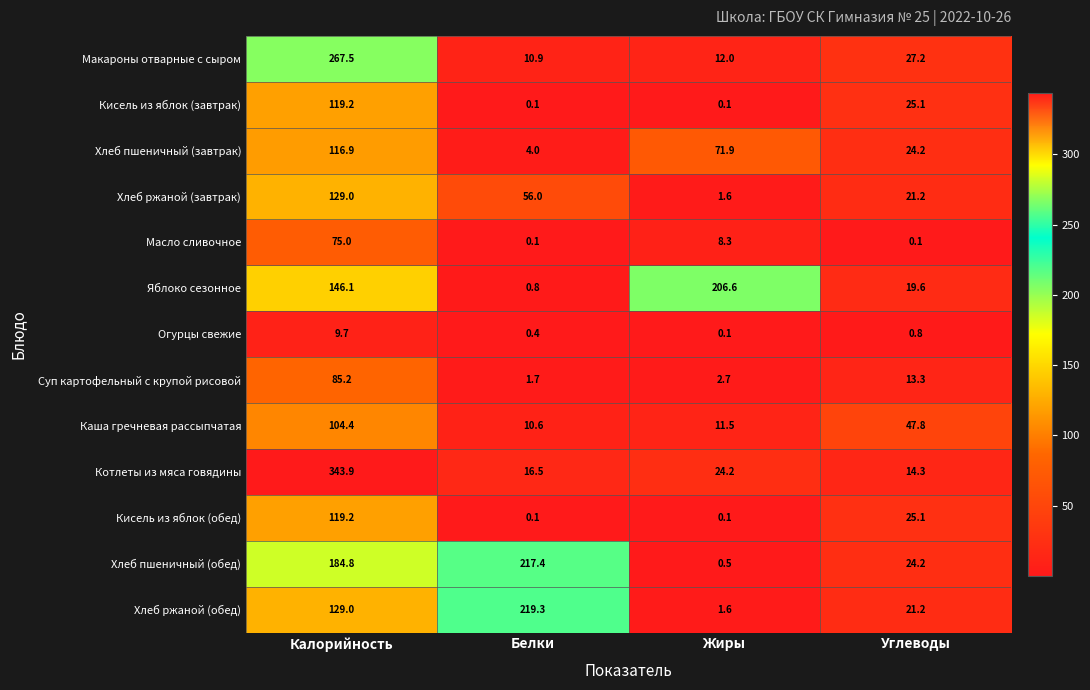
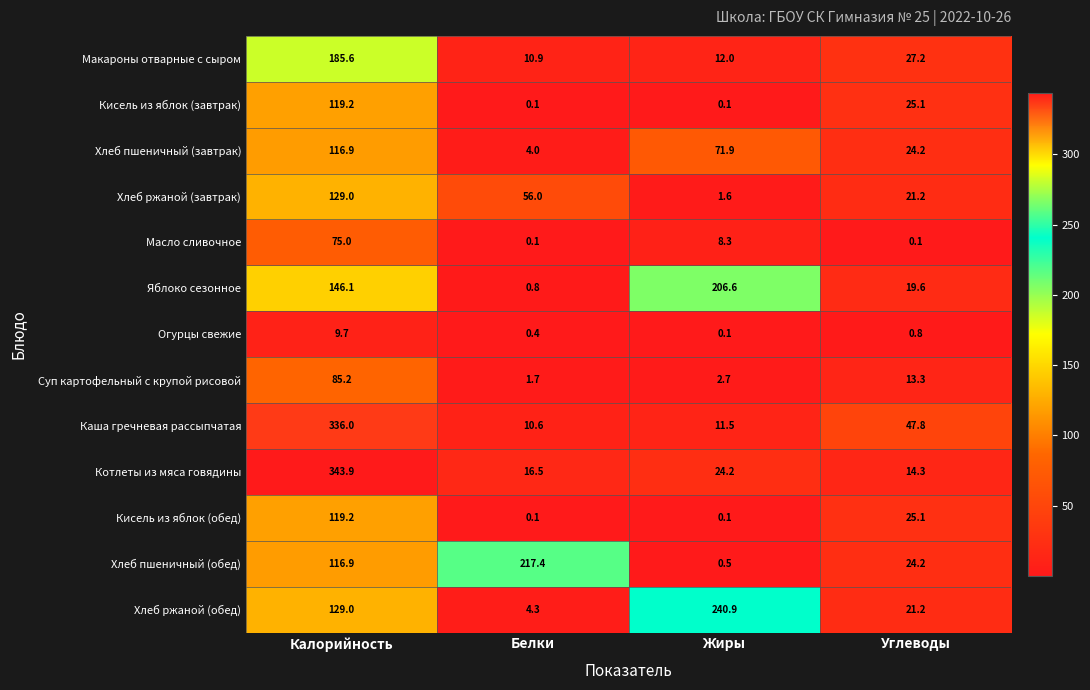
  {
    "Макароны отварные с сыром": {
-     "Калорийность": 267.5,
+     "Калорийность": 185.6,
      "Белки": 10.9,
      "Жиры": 12.0,
      "Углеводы": 27.2
    },
    "Кисель из яблок (завтрак)": {
      "Калорийность": 119.2,
      "Белки": 0.1,
      "Жиры": 0.1,
      "Углеводы": 25.1
    },
    "Хлеб пшеничный (завтрак)": {
      "Калорийность": 116.9,
      "Белки": 4.0,
      "Жиры": 71.9,
      "Углеводы": 24.2
    },
    "Хлеб ржаной (завтрак)": {
      "Калорийность": 129.0,
      "Белки": 56.0,
      "Жиры": 1.6,
      "Углеводы": 21.2
    },
    "Масло сливочное": {
      "Калорийность": 75.0,
      "Белки": 0.1,
      "Жиры": 8.3,
      "Углеводы": 0.1
    },
    "Яблоко сезонное": {
      "Калорийность": 146.1,
      "Белки": 0.8,
      "Жиры": 206.6,
      "Углеводы": 19.6
    },
    "Огурцы свежие": {
      "Калорийность": 9.7,
      "Белки": 0.4,
      "Жиры": 0.1,
      "Углеводы": 0.8
    },
    "Суп картофельный с крупой рисовой": {
      "Калорийность": 85.2,
      "Белки": 1.7,
      "Жиры": 2.7,
      "Углеводы": 13.3
    },
    "Каша гречневая рассыпчатая": {
-     "Калорийность": 104.4,
+     "Калорийность": 336.0,
      "Белки": 10.6,
      "Жиры": 11.5,
      "Углеводы": 47.8
    },
    "Котлеты из мяса говядины": {
      "Калорийность": 343.9,
      "Белки": 16.5,
      "Жиры": 24.2,
      "Углеводы": 14.3
    },
    "Кисель из яблок (обед)": {
      "Калорийность": 119.2,
      "Белки": 0.1,
      "Жиры": 0.1,
      "Углеводы": 25.1
    },
    "Хлеб пшеничный (обед)": {
-     "Калорийность": 184.8,
+     "Калорийность": 116.9,
      "Белки": 217.4,
      "Жиры": 0.5,
      "Углеводы": 24.2
    },
    "Хлеб ржаной (обед)": {
      "Калорийность": 129.0,
-     "Белки": 219.3,
-     "Жиры": 1.6,
+     "Белки": 4.3,
+     "Жиры": 240.9,
      "Углеводы": 21.2
    }
  }
